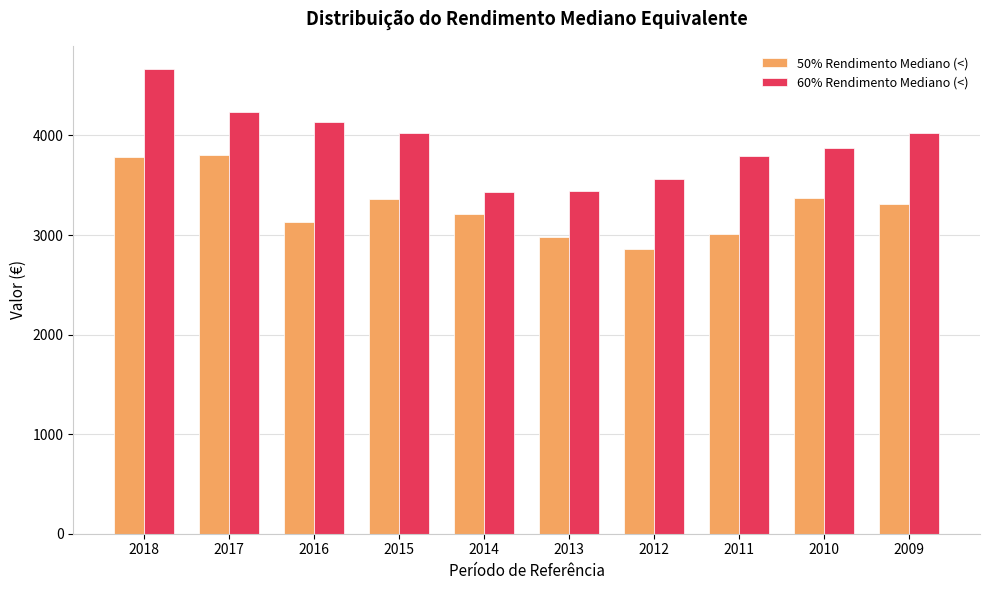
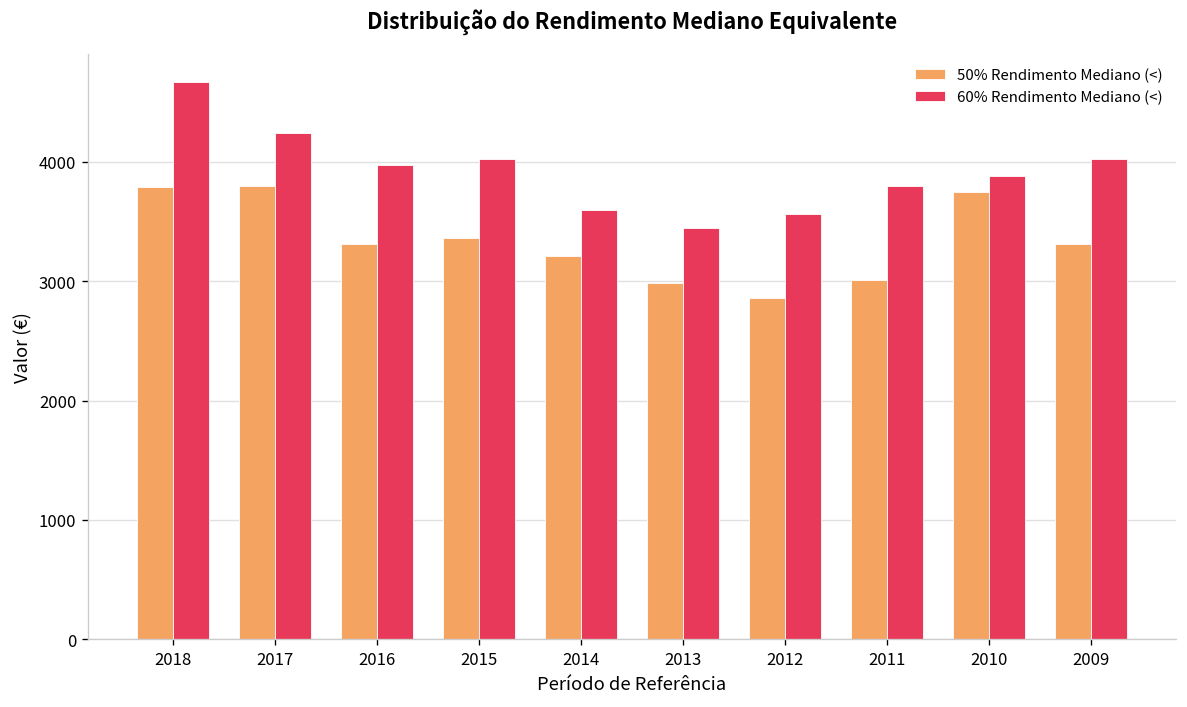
  {
    "50% Rendimento Mediano (<)": {
      "2018": 3800,
      "2017": 3800,
-     "2016": 3100,
+     "2016": 3300,
      "2015": 3400,
      "2014": 3200,
      "2013": 3000,
      "2012": 2900,
      "2011": 3000,
-     "2010": 3400,
+     "2010": 3700,
      "2009": 3300
    },
    "60% Rendimento Mediano (<)": {
      "2018": 4700,
      "2017": 4200,
-     "2016": 4100,
+     "2016": 4000,
      "2015": 4000,
-     "2014": 3400,
+     "2014": 3600,
      "2013": 3400,
      "2012": 3600,
      "2011": 3800,
      "2010": 3900,
      "2009": 4000
    }
  }
